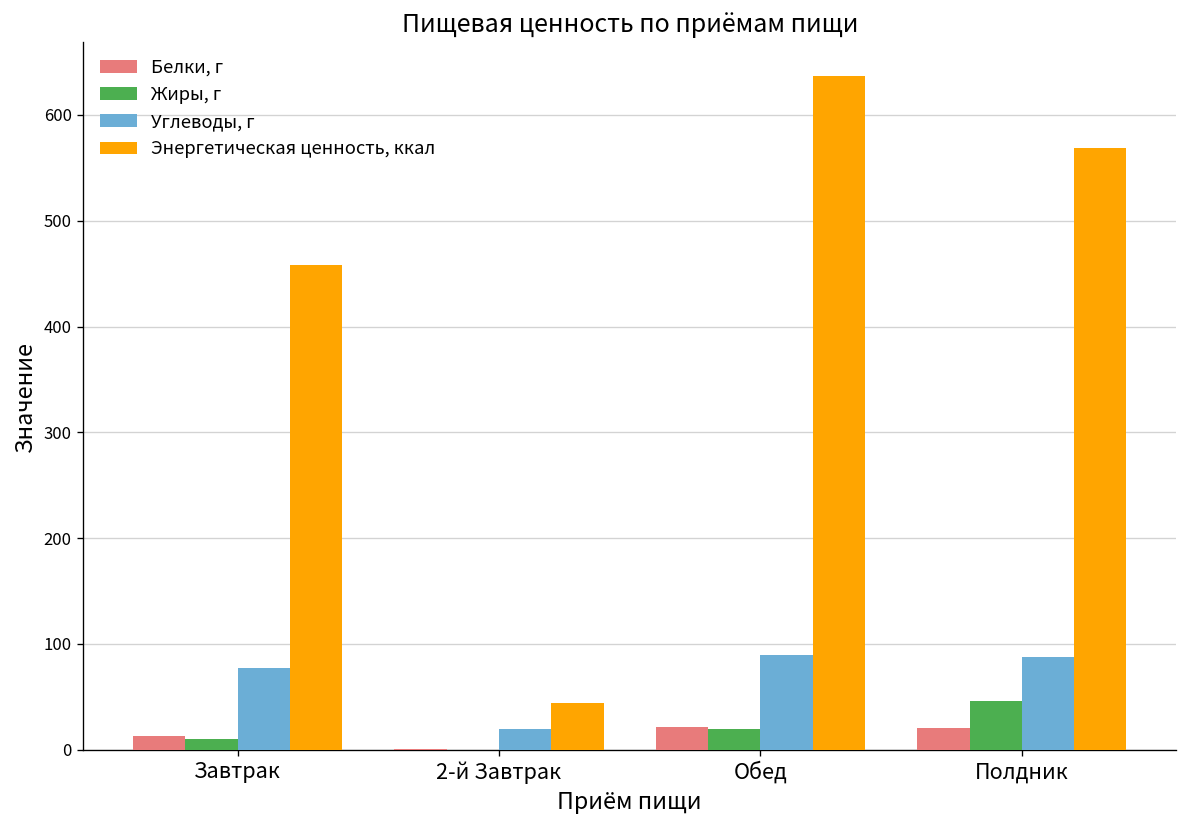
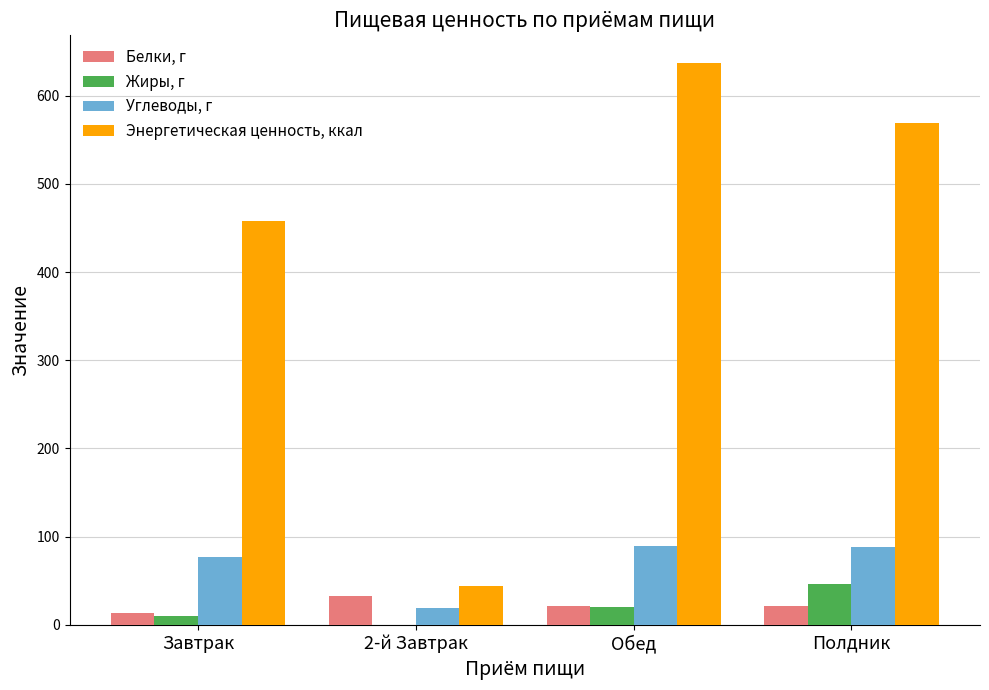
  {
    "Белки, г": {
      "Завтрак": 10,
-     "2-й Завтрак": 0,
+     "2-й Завтрак": 30,
      "Обед": 20,
      "Полдник": 20
    },
    "Жиры, г": {
      "Завтрак": 10,
      "Обед": 20,
      "Полдник": 50
    },
    "Углеводы, г": {
      "Завтрак": 80,
      "2-й Завтрак": 20,
      "Обед": 90,
      "Полдник": 90
    },
    "Энергетическая ценность, ккал": {
      "Завтрак": 460,
      "2-й Завтрак": 40,
      "Обед": 640,
      "Полдник": 570
    }
  }
